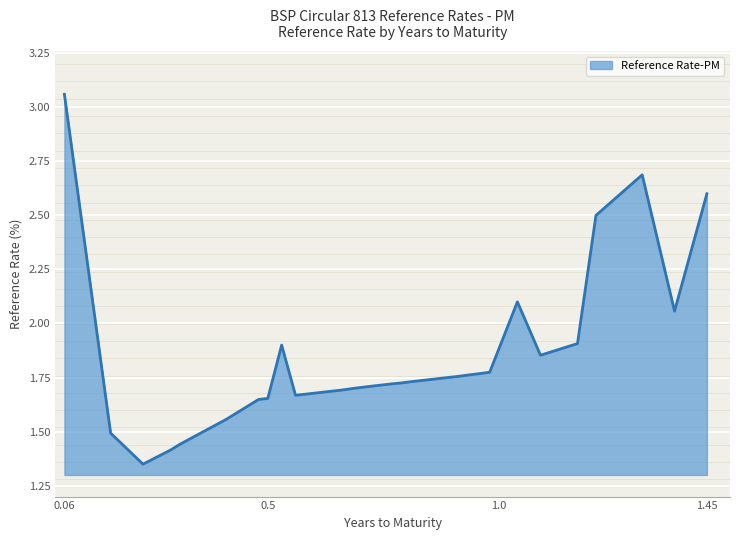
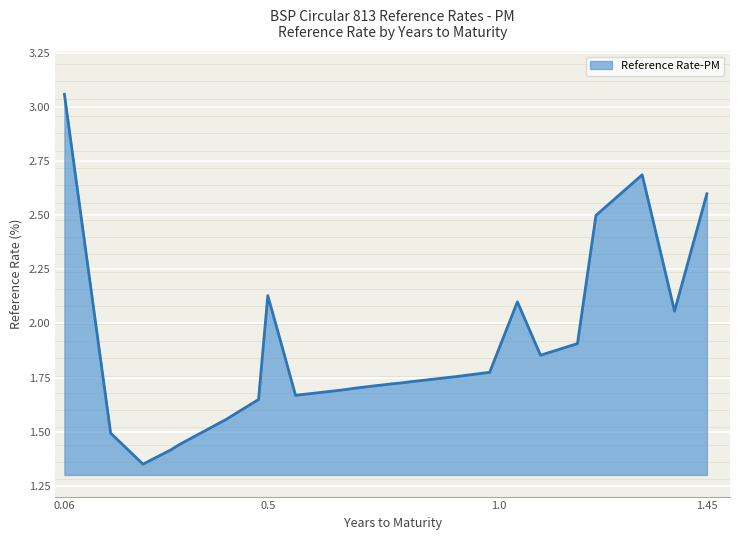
  {
    "0.06": 3.06,
-   "0.5": 1.65,
+   "0.5": 2.13,
    "1.45": 2.60
  }
